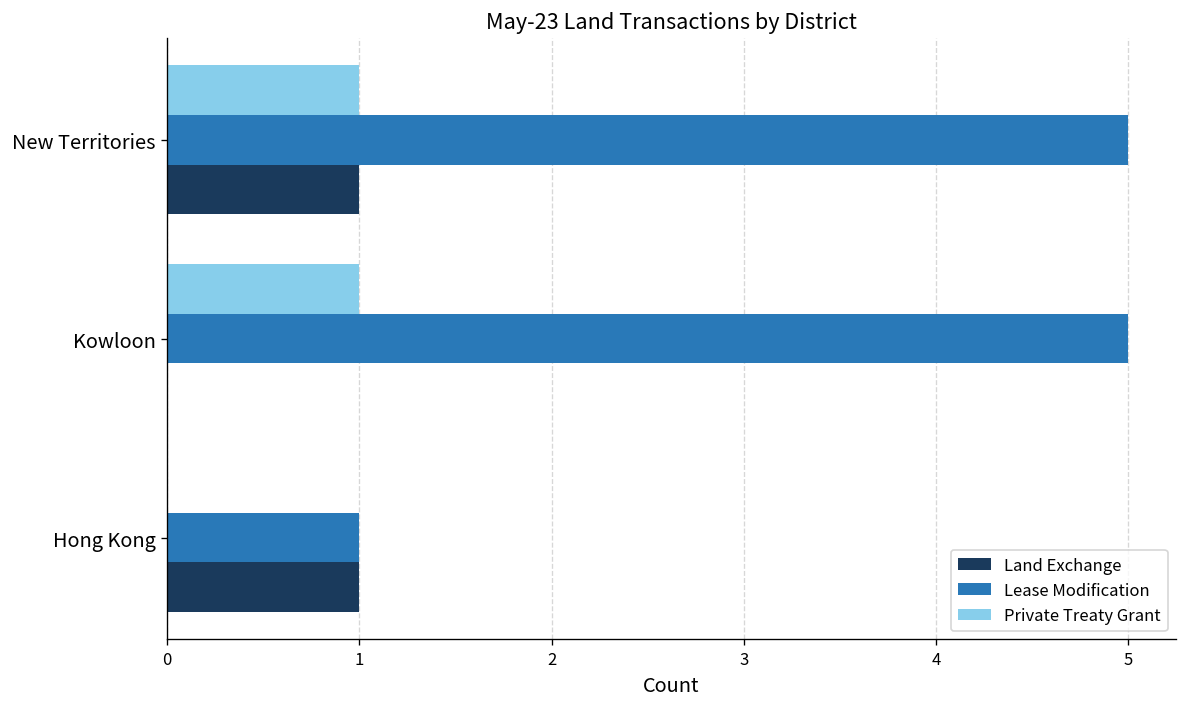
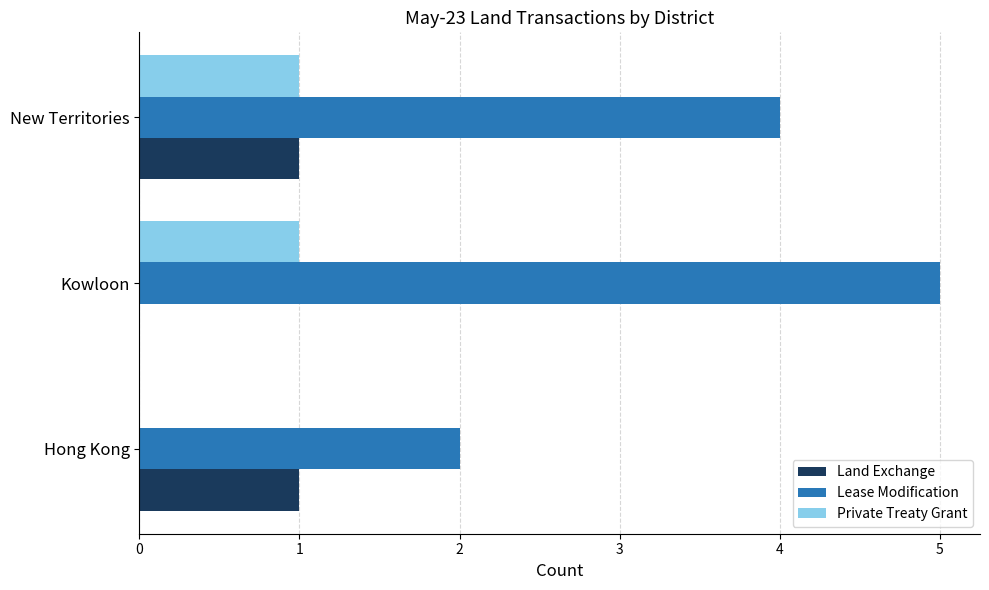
  {
    "Land Exchange": {
      "New Territories": 1,
      "Kowloon": 0,
      "Hong Kong": 1
    },
    "Lease Modification": {
-     "New Territories": 5,
+     "New Territories": 4,
      "Kowloon": 5,
-     "Hong Kong": 1
+     "Hong Kong": 2
    },
    "Private Treaty Grant": {
      "New Territories": 1,
      "Kowloon": 1,
      "Hong Kong": 0
    }
  }
